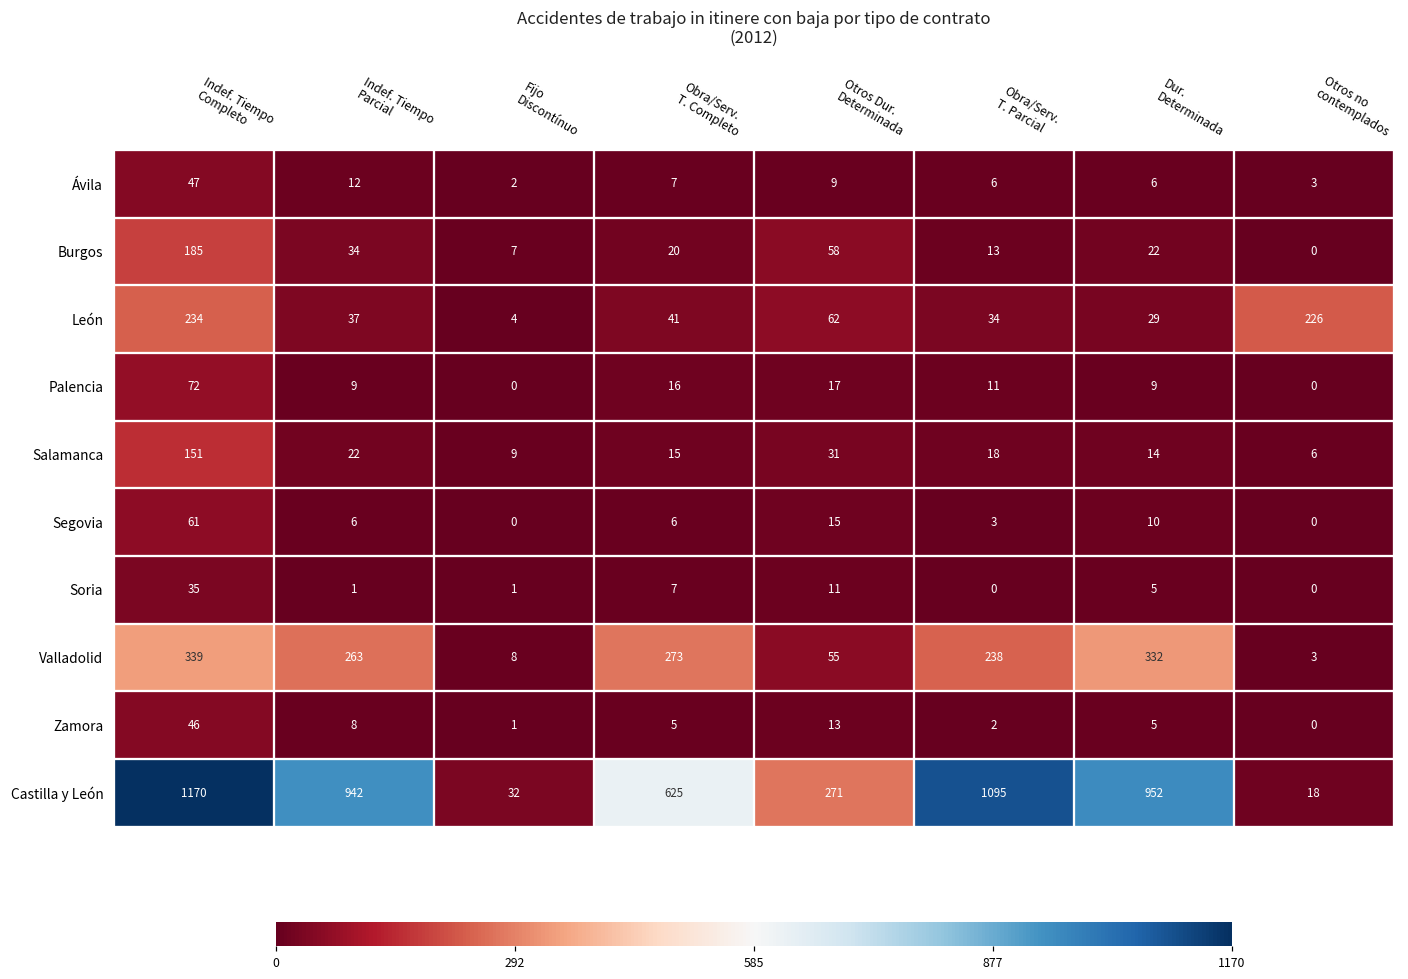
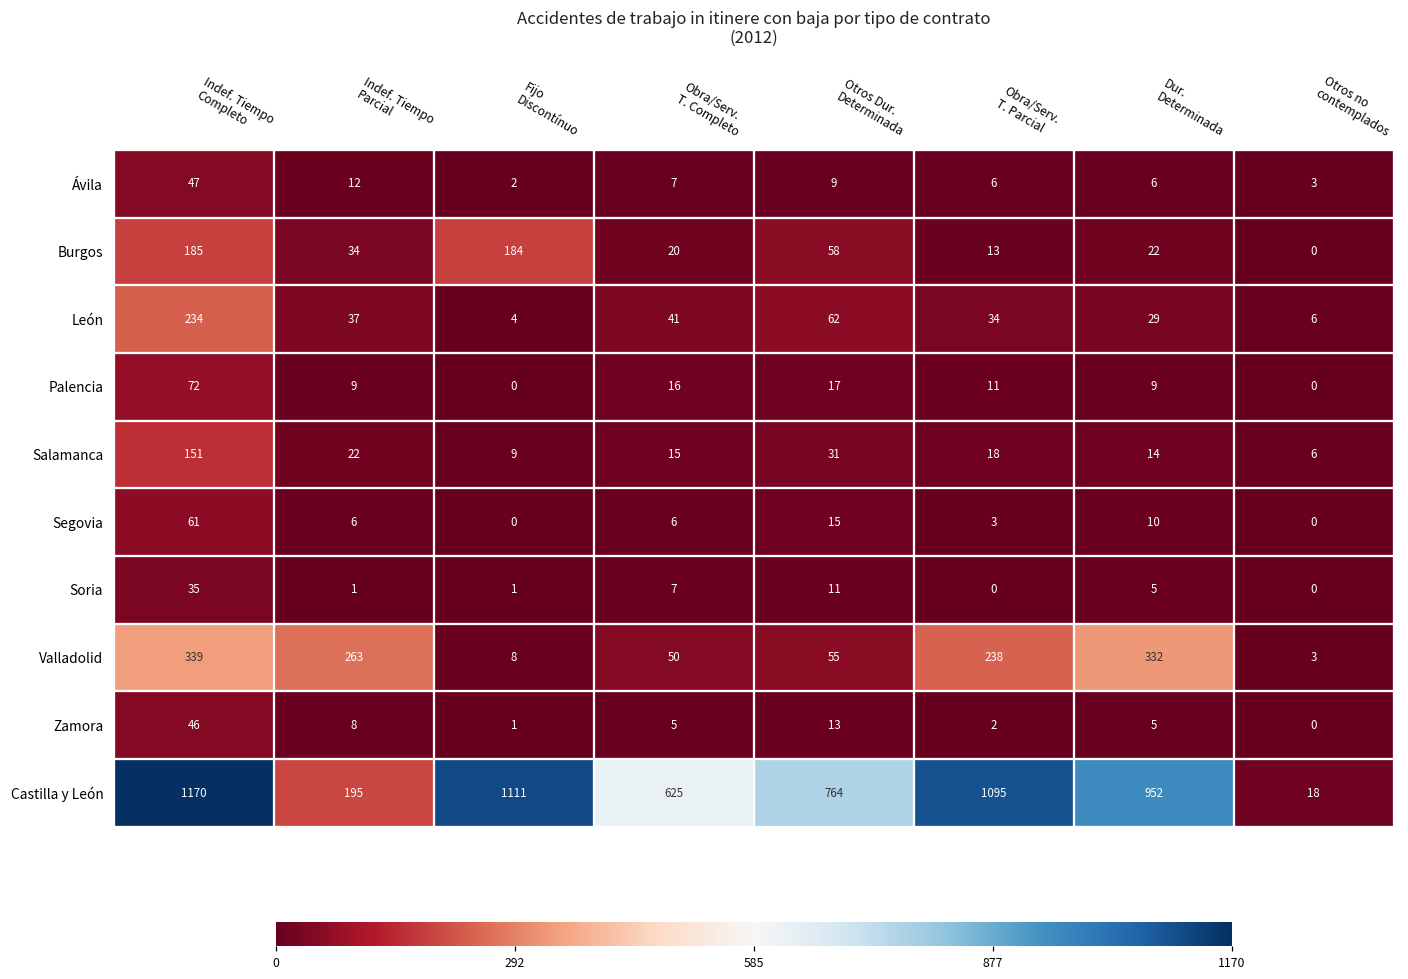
  {
    "Ávila": {
      "Indef. Tiempo Completo": 47,
      "Indef. Tiempo Parcial": 12,
      "Fijo Discontínuo": 2,
      "Obra/Serv. T. Completo": 7,
      "Otros Dur. Determinada": 9,
      "Obra/Serv. T. Parcial": 6,
      "Dur. Determinada": 6,
      "Otros no contemplados": 3
    },
    "Burgos": {
      "Indef. Tiempo Completo": 185,
      "Indef. Tiempo Parcial": 34,
-     "Fijo Discontínuo": 7,
+     "Fijo Discontínuo": 184,
      "Obra/Serv. T. Completo": 20,
      "Otros Dur. Determinada": 58,
      "Obra/Serv. T. Parcial": 13,
      "Dur. Determinada": 22,
      "Otros no contemplados": 0
    },
    "León": {
      "Indef. Tiempo Completo": 234,
      "Indef. Tiempo Parcial": 37,
      "Fijo Discontínuo": 4,
      "Obra/Serv. T. Completo": 41,
      "Otros Dur. Determinada": 62,
      "Obra/Serv. T. Parcial": 34,
      "Dur. Determinada": 29,
-     "Otros no contemplados": 226
+     "Otros no contemplados": 6
    },
    "Palencia": {
      "Indef. Tiempo Completo": 72,
      "Indef. Tiempo Parcial": 9,
      "Fijo Discontínuo": 0,
      "Obra/Serv. T. Completo": 16,
      "Otros Dur. Determinada": 17,
      "Obra/Serv. T. Parcial": 11,
      "Dur. Determinada": 9,
      "Otros no contemplados": 0
    },
    "Salamanca": {
      "Indef. Tiempo Completo": 151,
      "Indef. Tiempo Parcial": 22,
      "Fijo Discontínuo": 9,
      "Obra/Serv. T. Completo": 15,
      "Otros Dur. Determinada": 31,
      "Obra/Serv. T. Parcial": 18,
      "Dur. Determinada": 14,
      "Otros no contemplados": 6
    },
    "Segovia": {
      "Indef. Tiempo Completo": 61,
      "Indef. Tiempo Parcial": 6,
      "Fijo Discontínuo": 0,
      "Obra/Serv. T. Completo": 6,
      "Otros Dur. Determinada": 15,
      "Obra/Serv. T. Parcial": 3,
      "Dur. Determinada": 10,
      "Otros no contemplados": 0
    },
    "Soria": {
      "Indef. Tiempo Completo": 35,
      "Indef. Tiempo Parcial": 1,
      "Fijo Discontínuo": 1,
      "Obra/Serv. T. Completo": 7,
      "Otros Dur. Determinada": 11,
      "Obra/Serv. T. Parcial": 0,
      "Dur. Determinada": 5,
      "Otros no contemplados": 0
    },
    "Valladolid": {
      "Indef. Tiempo Completo": 339,
      "Indef. Tiempo Parcial": 263,
      "Fijo Discontínuo": 8,
-     "Obra/Serv. T. Completo": 273,
+     "Obra/Serv. T. Completo": 50,
      "Otros Dur. Determinada": 55,
      "Obra/Serv. T. Parcial": 238,
      "Dur. Determinada": 332,
      "Otros no contemplados": 3
    },
    "Zamora": {
      "Indef. Tiempo Completo": 46,
      "Indef. Tiempo Parcial": 8,
      "Fijo Discontínuo": 1,
      "Obra/Serv. T. Completo": 5,
      "Otros Dur. Determinada": 13,
      "Obra/Serv. T. Parcial": 2,
      "Dur. Determinada": 5,
      "Otros no contemplados": 0
    },
    "Castilla y León": {
      "Indef. Tiempo Completo": 1170,
-     "Indef. Tiempo Parcial": 942,
-     "Fijo Discontínuo": 32,
+     "Indef. Tiempo Parcial": 195,
+     "Fijo Discontínuo": 1111,
      "Obra/Serv. T. Completo": 625,
-     "Otros Dur. Determinada": 271,
+     "Otros Dur. Determinada": 764,
      "Obra/Serv. T. Parcial": 1095,
      "Dur. Determinada": 952,
      "Otros no contemplados": 18
    }
  }
